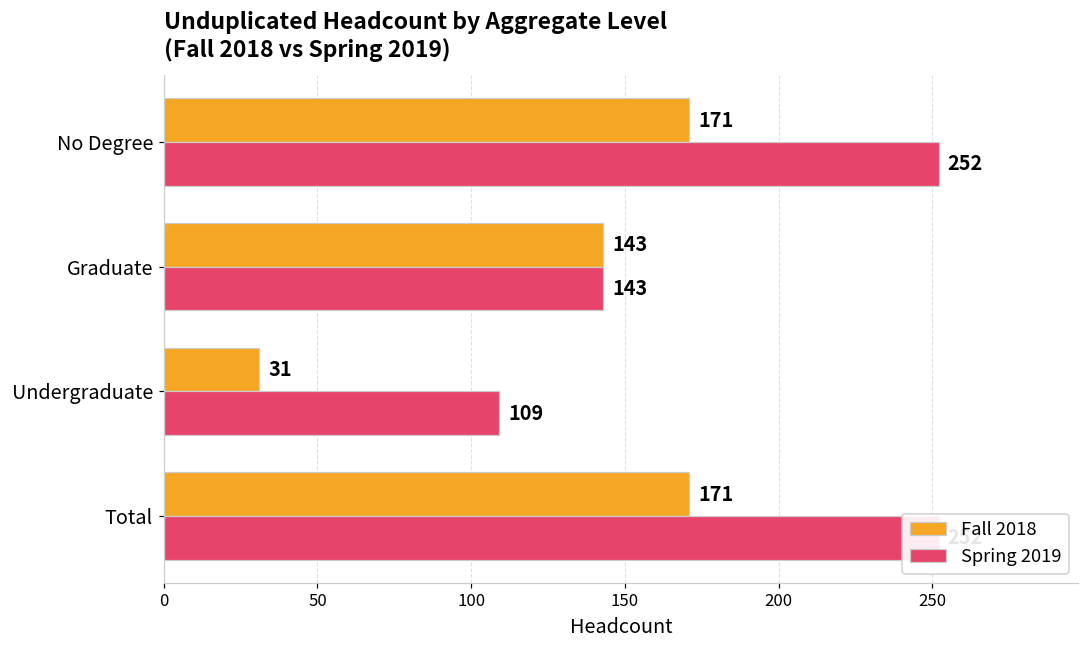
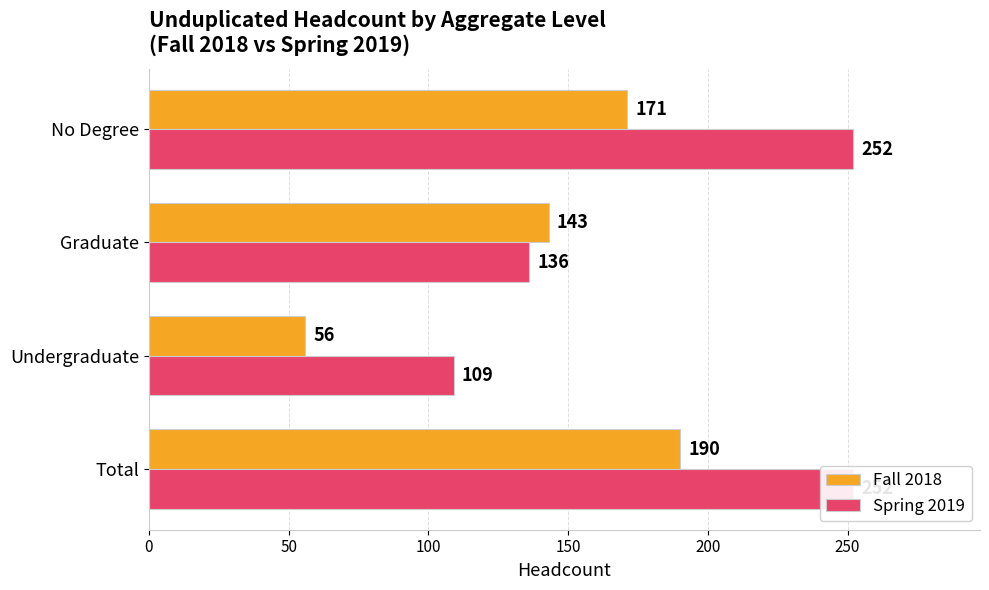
  {
    "Fall 2018": {
      "No Degree": 171,
      "Graduate": 143,
-     "Undergraduate": 31,
-     "Total": 171
+     "Undergraduate": 56,
+     "Total": 190
    },
    "Spring 2019": {
      "No Degree": 252,
-     "Graduate": 143,
+     "Graduate": 136,
      "Undergraduate": 109
    }
  }
